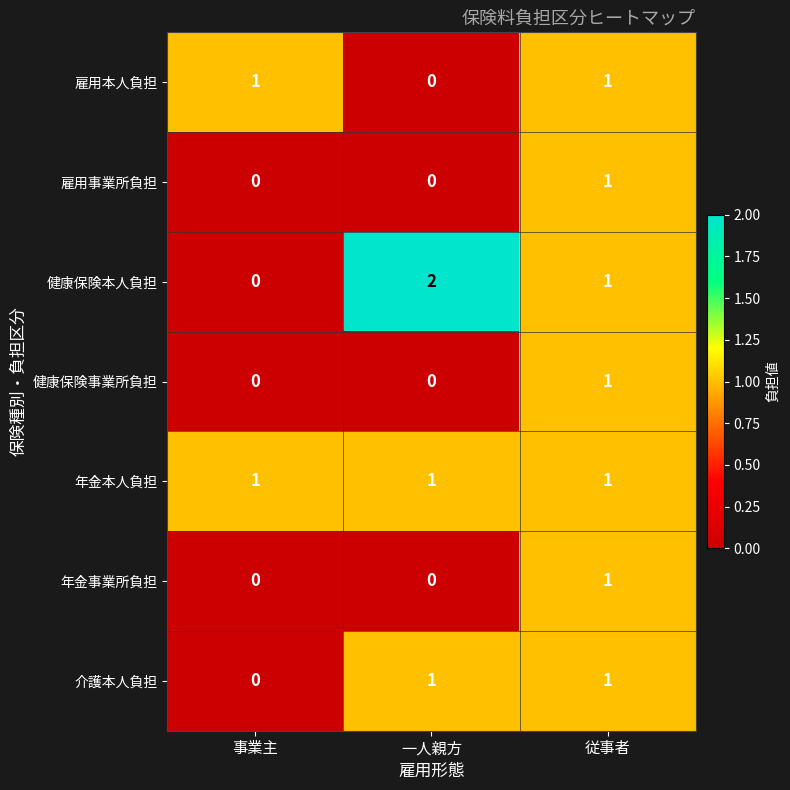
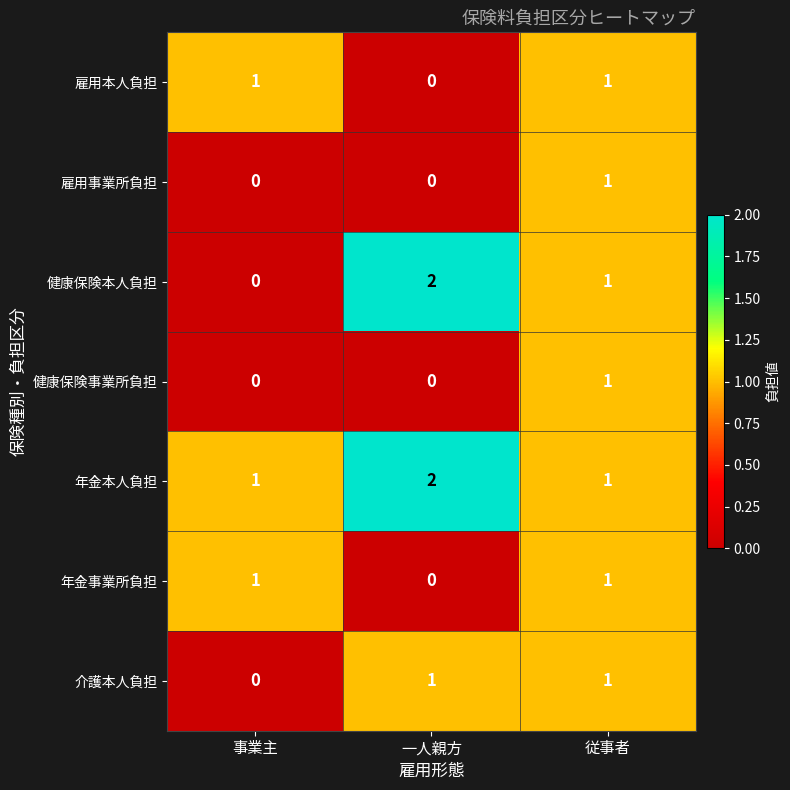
  {
    "雇用本人負担": {
      "事業主": 1,
      "一人親方": 0,
      "従事者": 1
    },
    "雇用事業所負担": {
      "事業主": 0,
      "一人親方": 0,
      "従事者": 1
    },
    "健康保険本人負担": {
      "事業主": 0,
      "一人親方": 2,
      "従事者": 1
    },
    "健康保険事業所負担": {
      "事業主": 0,
      "一人親方": 0,
      "従事者": 1
    },
    "年金本人負担": {
      "事業主": 1,
-     "一人親方": 1,
+     "一人親方": 2,
      "従事者": 1
    },
    "年金事業所負担": {
-     "事業主": 0,
+     "事業主": 1,
      "一人親方": 0,
      "従事者": 1
    },
    "介護本人負担": {
      "事業主": 0,
      "一人親方": 1,
      "従事者": 1
    }
  }
